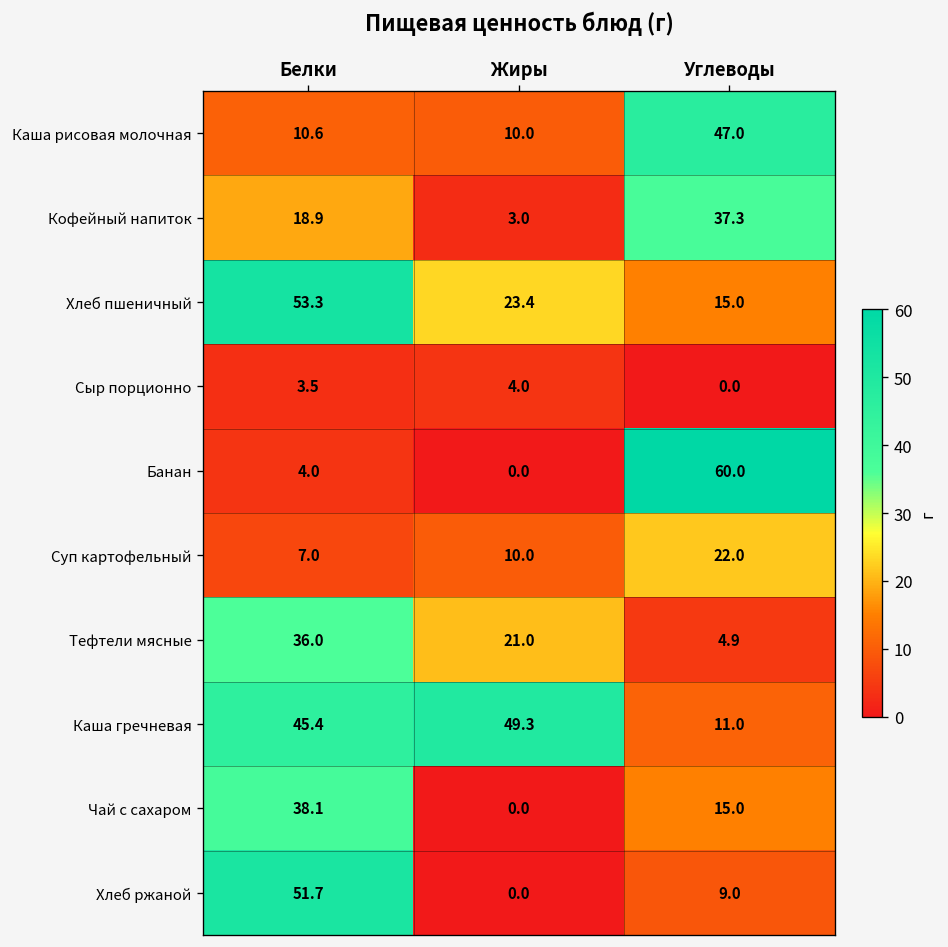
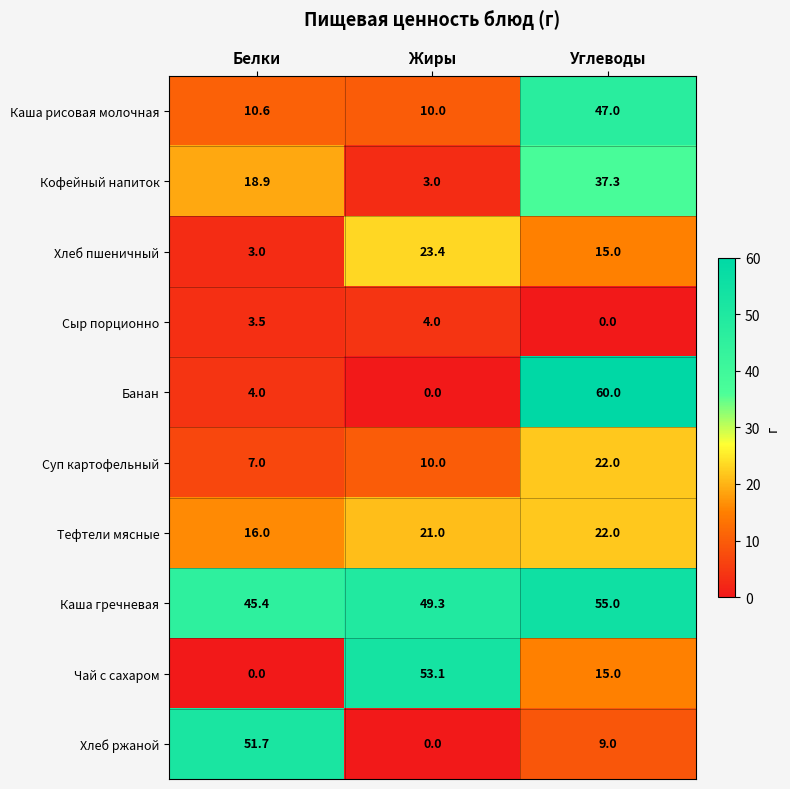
  {
    "Каша рисовая молочная": {
      "Белки": 10.6,
      "Жиры": 10.0,
      "Углеводы": 47.0
    },
    "Кофейный напиток": {
      "Белки": 18.9,
      "Жиры": 3.0,
      "Углеводы": 37.3
    },
    "Хлеб пшеничный": {
-     "Белки": 53.3,
+     "Белки": 3.0,
      "Жиры": 23.4,
      "Углеводы": 15.0
    },
    "Сыр порционно": {
      "Белки": 3.5,
      "Жиры": 4.0,
      "Углеводы": 0.0
    },
    "Банан": {
      "Белки": 4.0,
      "Жиры": 0.0,
      "Углеводы": 60.0
    },
    "Суп картофельный": {
      "Белки": 7.0,
      "Жиры": 10.0,
      "Углеводы": 22.0
    },
    "Тефтели мясные": {
-     "Белки": 36.0,
+     "Белки": 16.0,
      "Жиры": 21.0,
-     "Углеводы": 4.9
+     "Углеводы": 22.0
    },
    "Каша гречневая": {
      "Белки": 45.4,
      "Жиры": 49.3,
-     "Углеводы": 11.0
+     "Углеводы": 55.0
    },
    "Чай с сахаром": {
-     "Белки": 38.1,
-     "Жиры": 0.0,
+     "Белки": 0.0,
+     "Жиры": 53.1,
      "Углеводы": 15.0
    },
    "Хлеб ржаной": {
      "Белки": 51.7,
      "Жиры": 0.0,
      "Углеводы": 9.0
    }
  }
